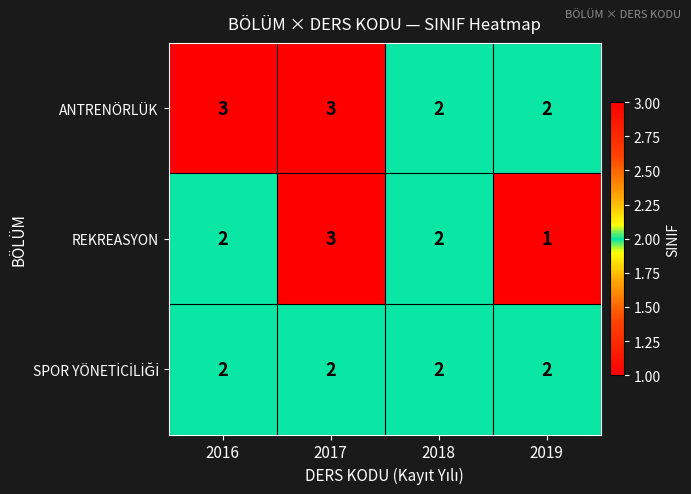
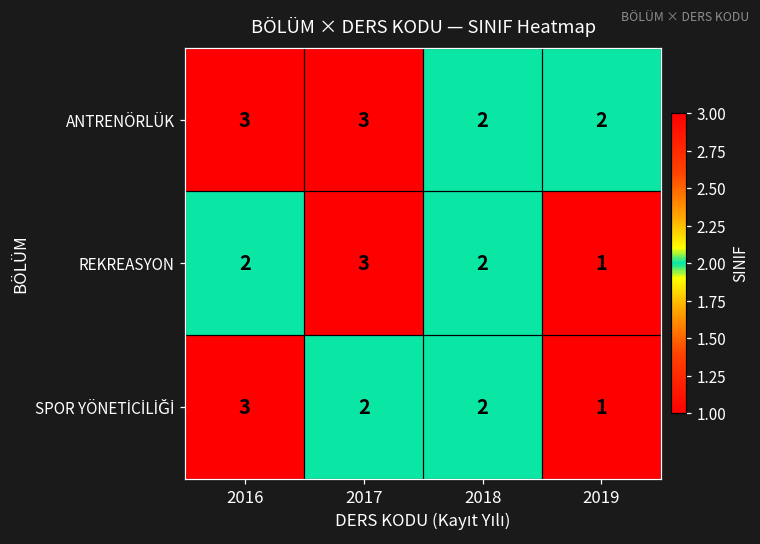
  {
    "ANTRENÖRLÜK": {
      "2016": 3,
      "2017": 3,
      "2018": 2,
      "2019": 2
    },
    "REKREASYON": {
      "2016": 2,
      "2017": 3,
      "2018": 2,
      "2019": 1
    },
    "SPOR YÖNETİCİLİĞİ": {
-     "2016": 2,
+     "2016": 3,
      "2017": 2,
      "2018": 2,
-     "2019": 2
+     "2019": 1
    }
  }
